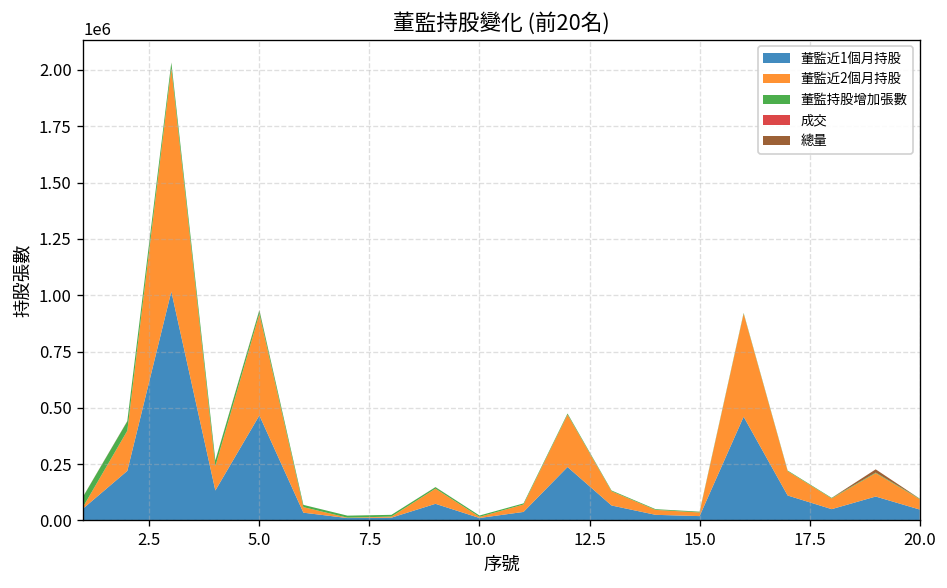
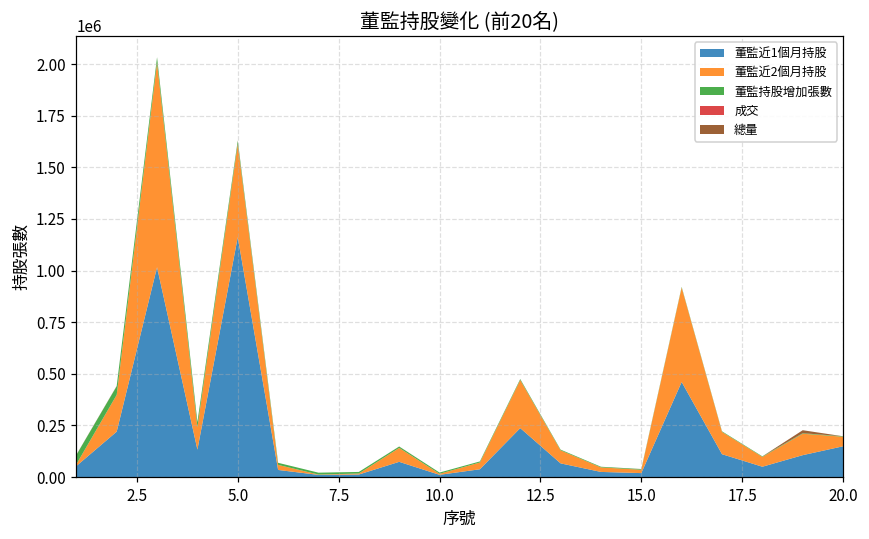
  {
    "董監近1個月持股": {
-     "5.0": 470000,
+     "5.0": 1160000,
      "15.0": 20000,
-     "20.0": 50000
+     "20.0": 150000
    },
    "董監近2個月持股": {
      "5.0": 450000
    }
  }
